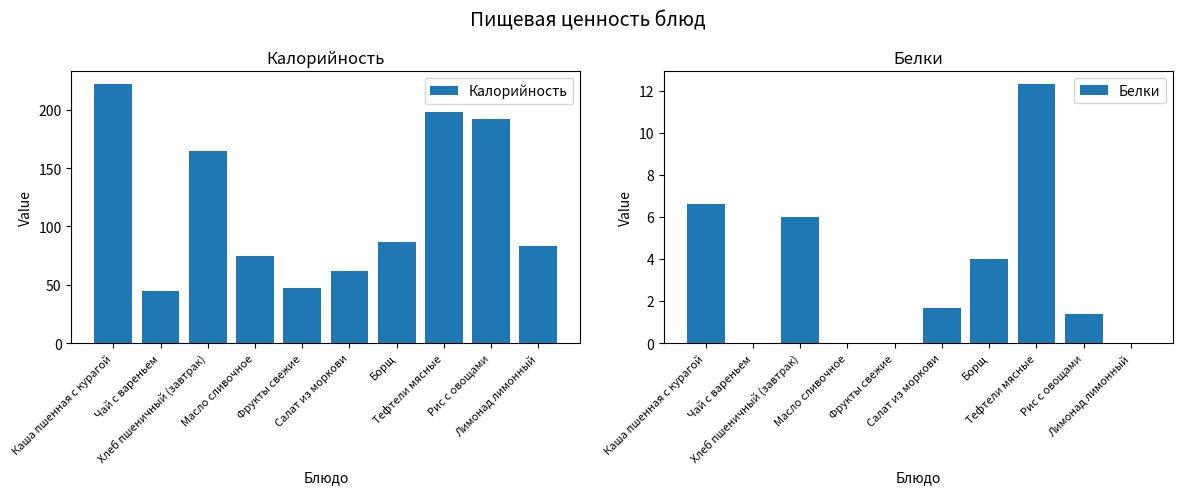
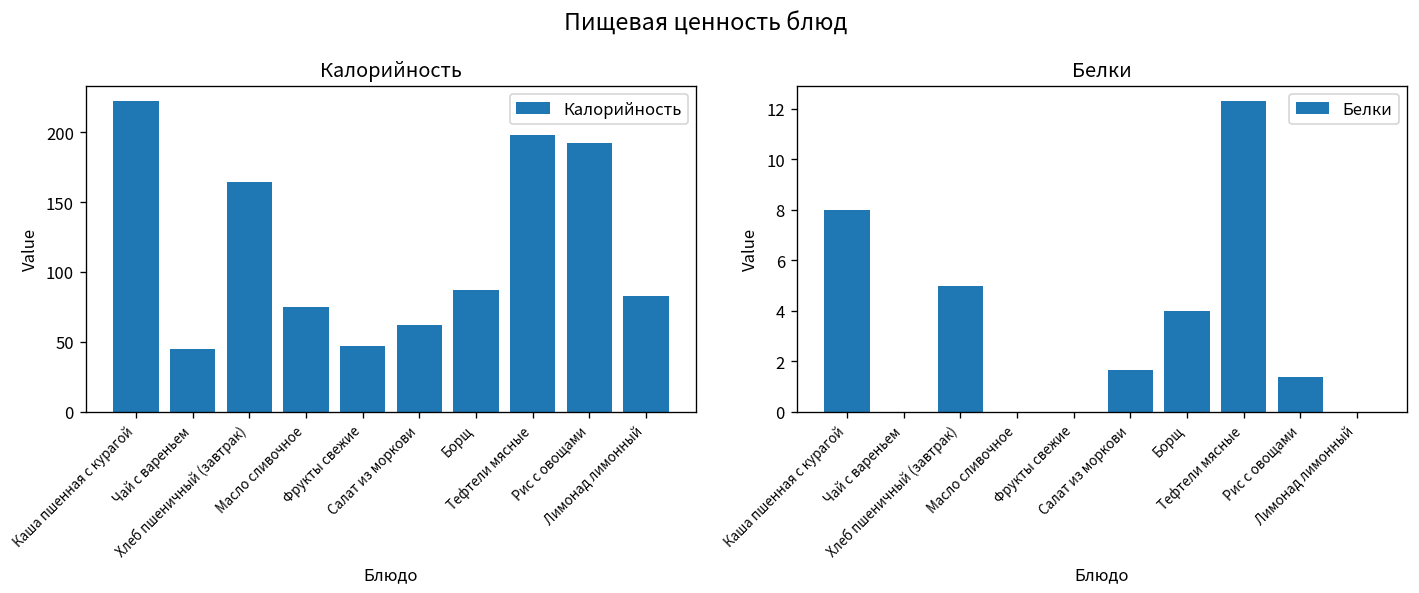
  {
    "Калорийность": {
      "Каша пшенная с курагой": 222,
      "Чай с вареньем": 45,
      "Хлеб пшеничный (завтрак)": 164,
      "Масло сливочное": 75,
      "Фрукты свежие": 47,
      "Салат из моркови": 62,
      "Борщ": 87,
      "Тефтели мясные": 198,
      "Рис с овощами": 192,
      "Лимонад лимонный": 83
    },
    "Белки": {
-     "Каша пшенная с курагой": 6.6,
+     "Каша пшенная с курагой": 8.0,
      "Чай с вареньем": 0.0,
-     "Хлеб пшеничный (завтрак)": 6,
+     "Хлеб пшеничный (завтрак)": 5,
      "Масло сливочное": 0.0,
      "Фрукты свежие": 0.0,
      "Салат из моркови": 1.7,
      "Борщ": 4.0,
      "Тефтели мясные": 12.3,
      "Рис с овощами": 1.4,
      "Лимонад лимонный": 0.0
    }
  }
